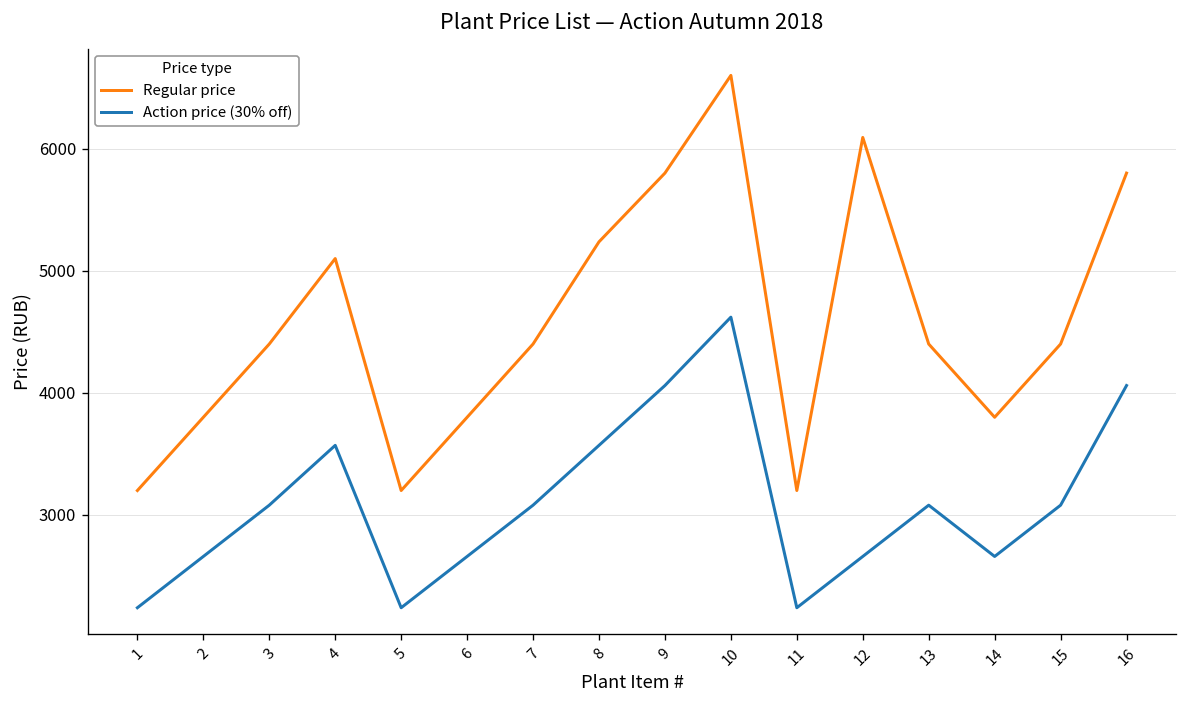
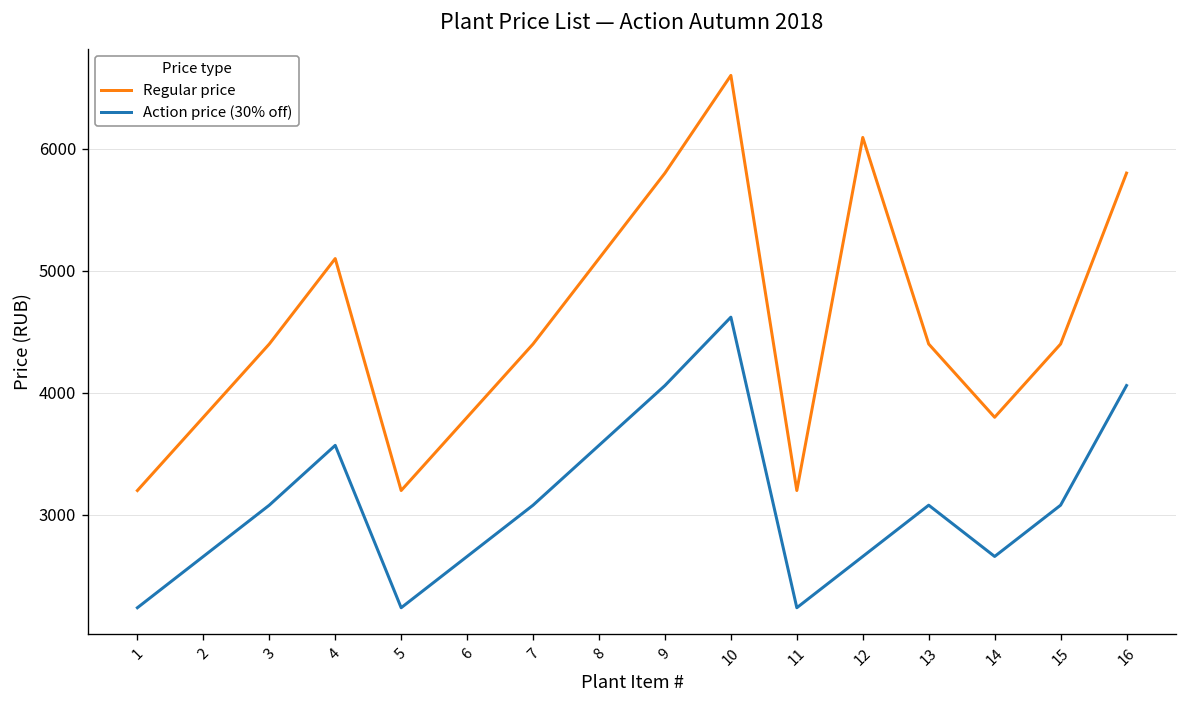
  {
    "Regular price": {
      "1": 3200,
      "2": 3800,
      "3": 4400,
      "4": 5100,
      "5": 3200,
      "6": 3800,
      "7": 4400,
-     "8": 5240,
+     "8": 5100,
      "9": 5800,
      "10": 6600,
      "11": 3200,
      "12": 6090,
      "13": 4400,
      "14": 3800,
      "15": 4400,
      "16": 5800
    },
    "Action price (30% off)": {
      "1": 2240,
      "2": 2660,
      "3": 3080,
      "4": 3570,
      "5": 2240,
      "6": 2660,
      "7": 3080,
      "8": 3570,
      "9": 4060,
      "10": 4620,
      "11": 2240,
      "12": 2660,
      "13": 3080,
      "14": 2660,
      "15": 3080,
      "16": 4060
    }
  }
